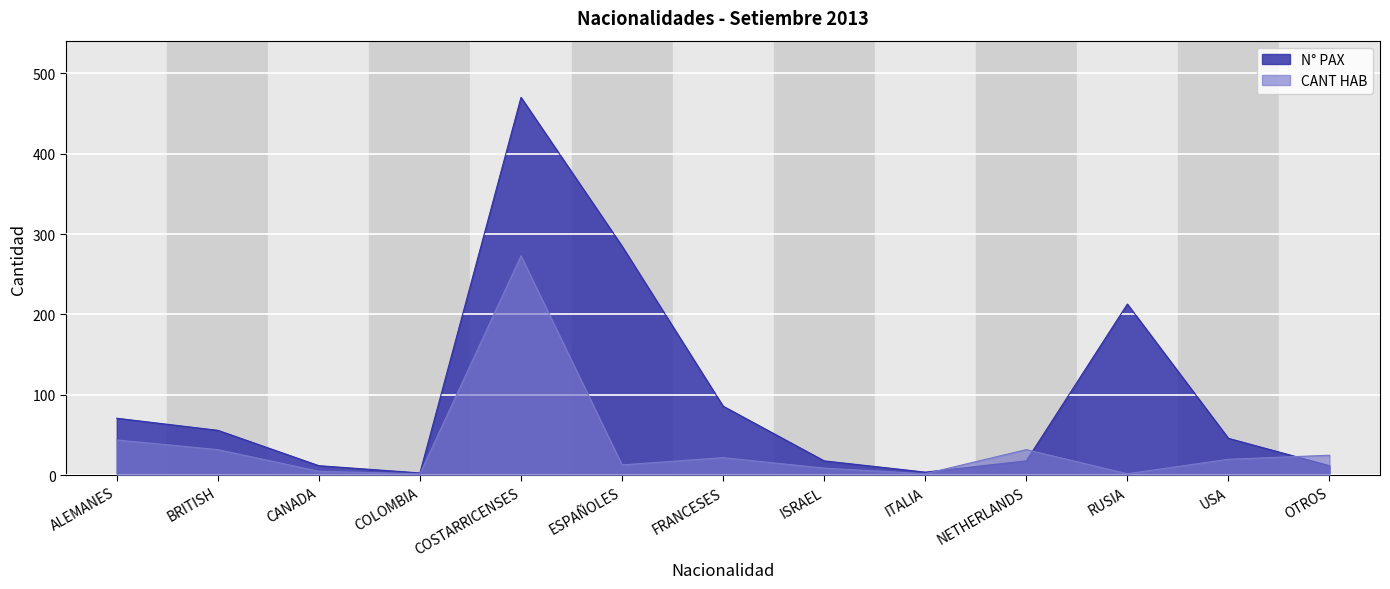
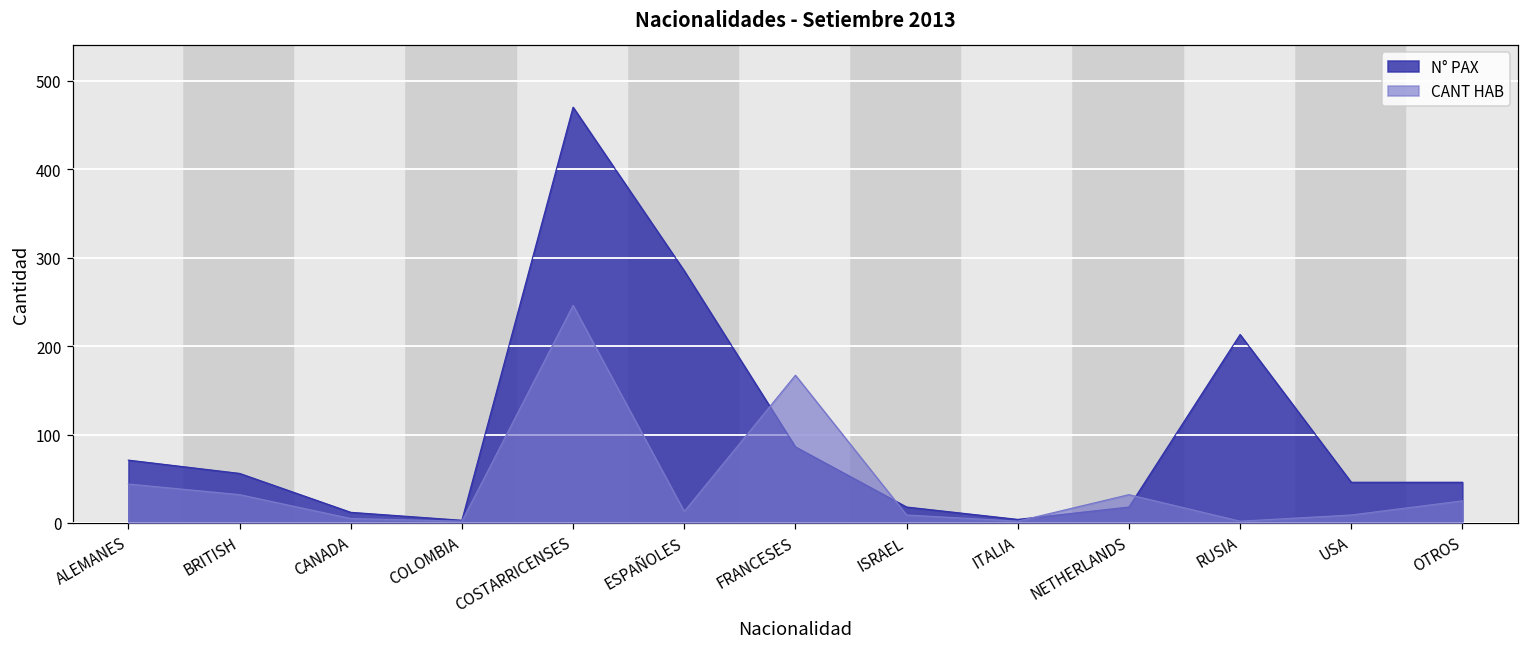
  {
    "N° PAX": {
      "ALEMANES": 70,
      "BRITISH": 60,
      "CANADA": 10,
      "COSTARRICENSES": 470,
      "ESPAÑOLES": 290,
      "FRANCESES": 90,
      "ISRAEL": 20,
      "NETHERLANDS": 20,
      "RUSIA": 210,
      "USA": 50,
-     "OTROS": 10
+     "OTROS": 50
    },
    "CANT HAB": {
      "ALEMANES": 40,
      "BRITISH": 30,
      "CANADA": 10,
-     "COSTARRICENSES": 270,
+     "COSTARRICENSES": 250,
      "ESPAÑOLES": 10,
-     "FRANCESES": 20,
+     "FRANCESES": 170,
      "ISRAEL": 10,
      "NETHERLANDS": 30,
      "RUSIA": 0,
-     "USA": 20,
+     "USA": 10,
      "OTROS": 30
    }
  }
